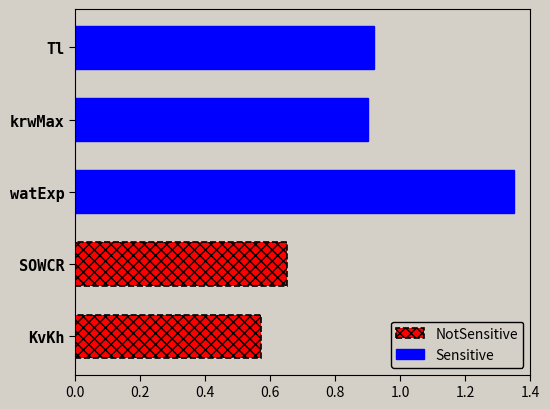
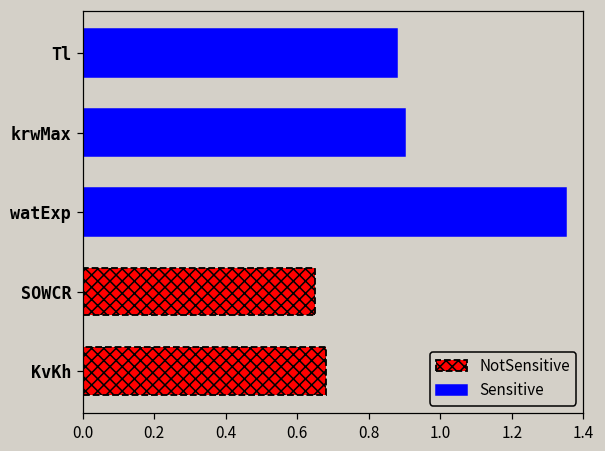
  {
    "NotSensitive": {
      "SOWCR": 0.65,
-     "KvKh": 0.57
+     "KvKh": 0.68
    },
    "Sensitive": {
-     "Tl": 0.92,
+     "Tl": 0.88,
      "krwMax": 0.90,
      "watExp": 1.35
    }
  }
